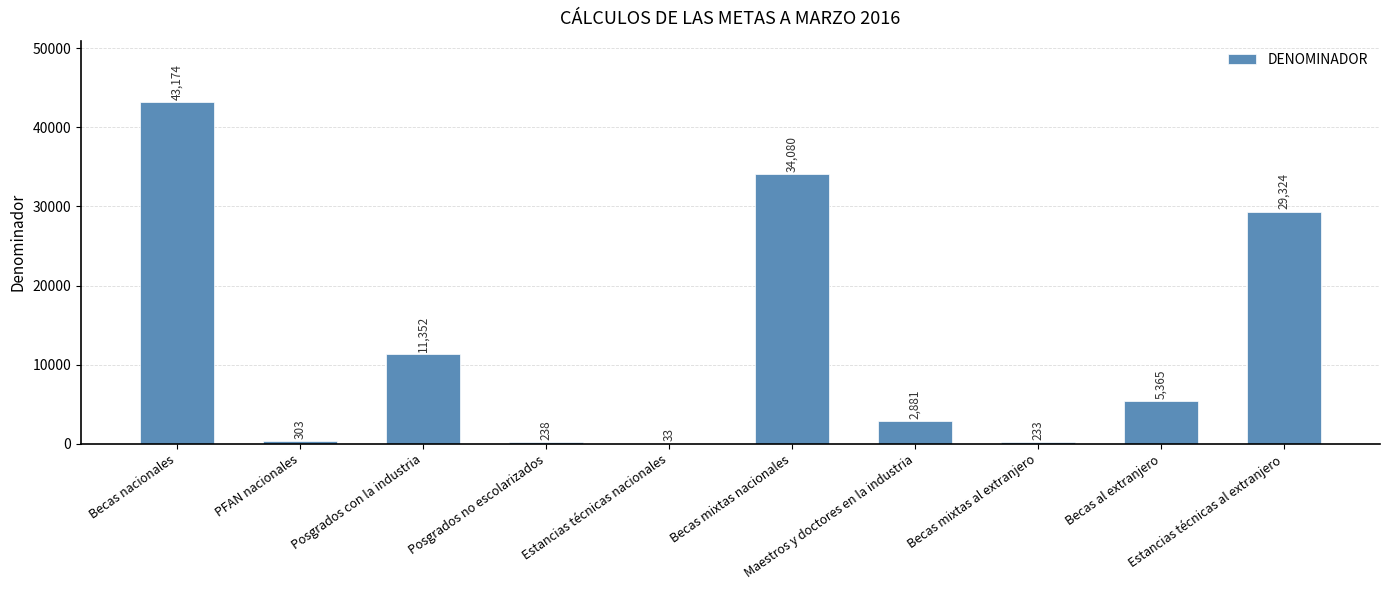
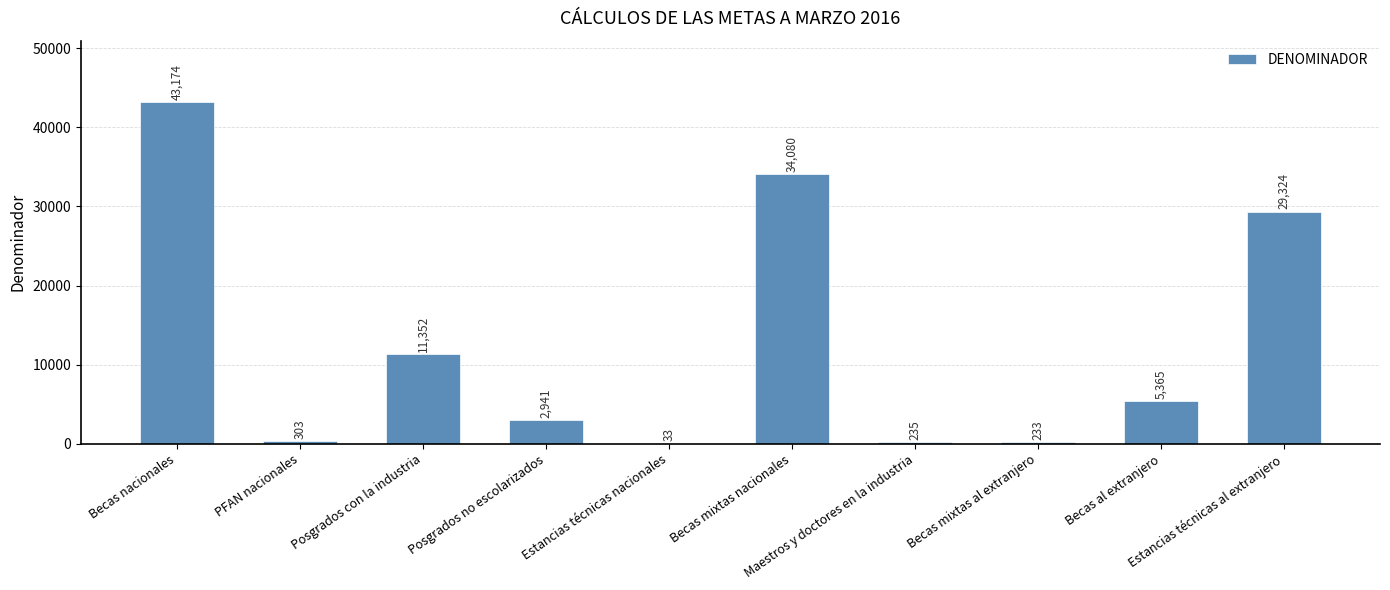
  {
    "Becas nacionales": "43,174",
    "PFAN nacionales": "303",
    "Posgrados con la industria": "11,352",
-   "Posgrados no escolarizados": "238",
+   "Posgrados no escolarizados": "2,941",
    "Estancias técnicas nacionales": "33",
    "Becas mixtas nacionales": "34,080",
-   "Maestros y doctores en la industria": "2,881",
+   "Maestros y doctores en la industria": "235",
    "Becas mixtas al extranjero": "233",
    "Becas al extranjero": "5,365",
    "Estancias técnicas al extranjero": "29,324"
  }
